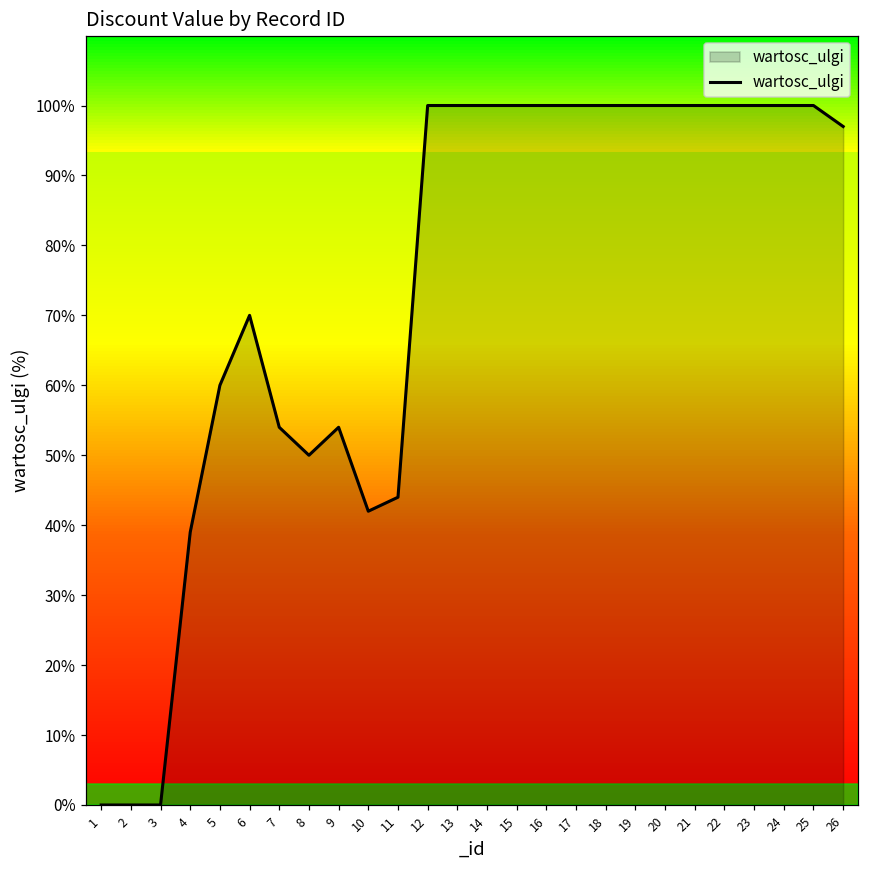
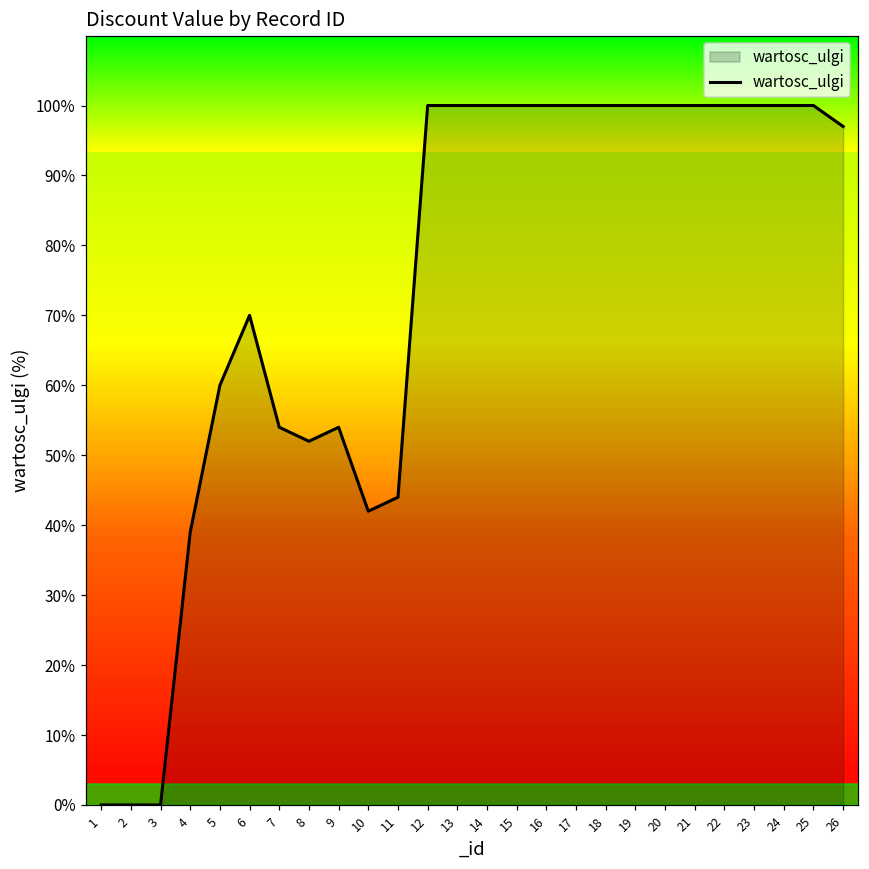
  {
    "4": "39%",
    "5": "60%",
    "6": "70%",
    "7": "54%",
-   "8": "50%",
+   "8": "52%",
    "9": "54%",
    "10": "42%",
    "11": "44%",
    "12": "100%",
    "13": "100%",
    "14": "100%",
    "15": "100%",
    "16": "100%",
    "17": "100%",
    "18": "100%",
    "19": "100%",
    "20": "100%",
    "21": "100%",
    "22": "100%",
    "23": "100%",
    "24": "100%",
    "25": "100%",
    "26": "97%"
  }
